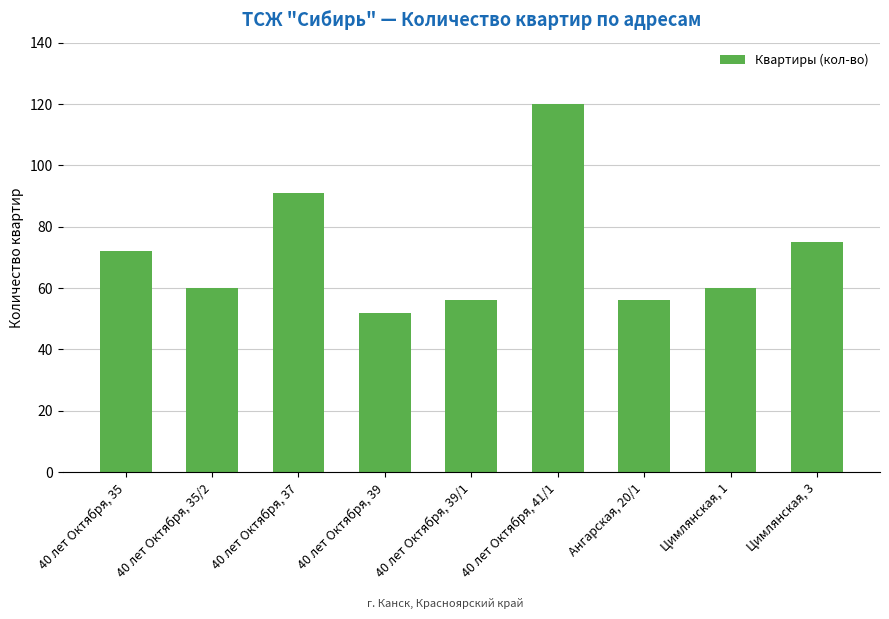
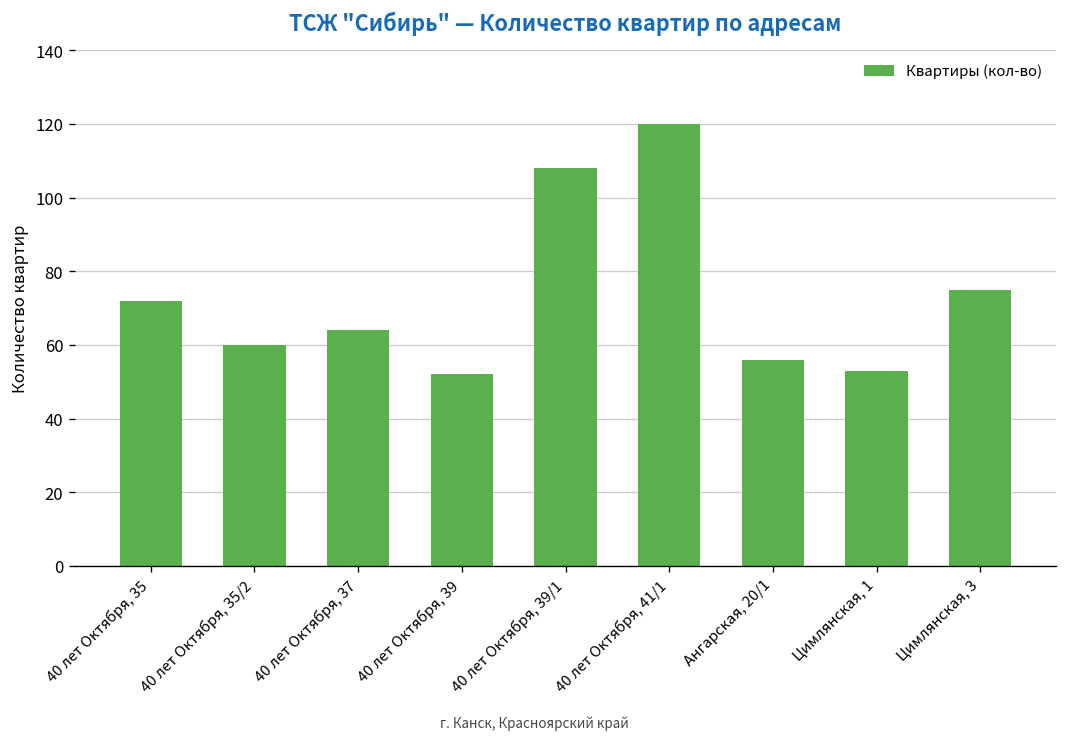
  {
    "40 лет Октября, 35": 72,
    "40 лет Октября, 35/2": 60,
-   "40 лет Октября, 37": 91,
+   "40 лет Октября, 37": 64,
    "40 лет Октября, 39": 52,
-   "40 лет Октября, 39/1": 56,
+   "40 лет Октября, 39/1": 108,
    "40 лет Октября, 41/1": 120,
    "Ангарская, 20/1": 56,
-   "Цимлянская, 1": 60,
+   "Цимлянская, 1": 53,
    "Цимлянская, 3": 75
  }
